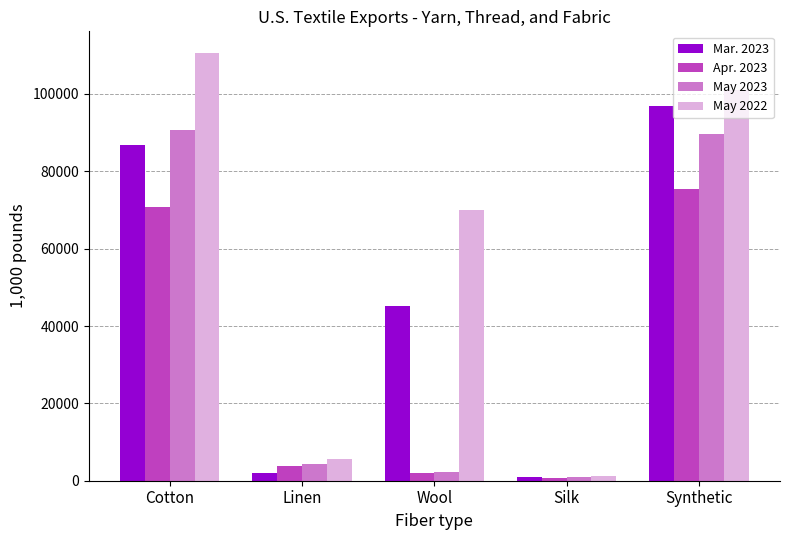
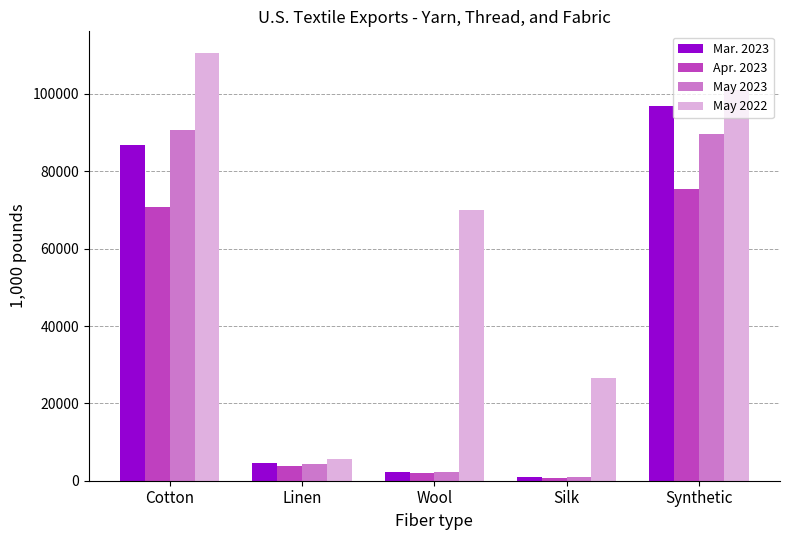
  {
    "Mar. 2023": {
      "Cotton": 87000,
-     "Linen": 2000,
-     "Wool": 45000,
+     "Linen": 5000,
+     "Wool": 2000,
      "Silk": 1000,
      "Synthetic": 97000
    },
    "May 2022": {
      "Cotton": 111000,
      "Linen": 6000,
      "Wool": 70000,
-     "Silk": 1000
+     "Silk": 27000
    }
  }
